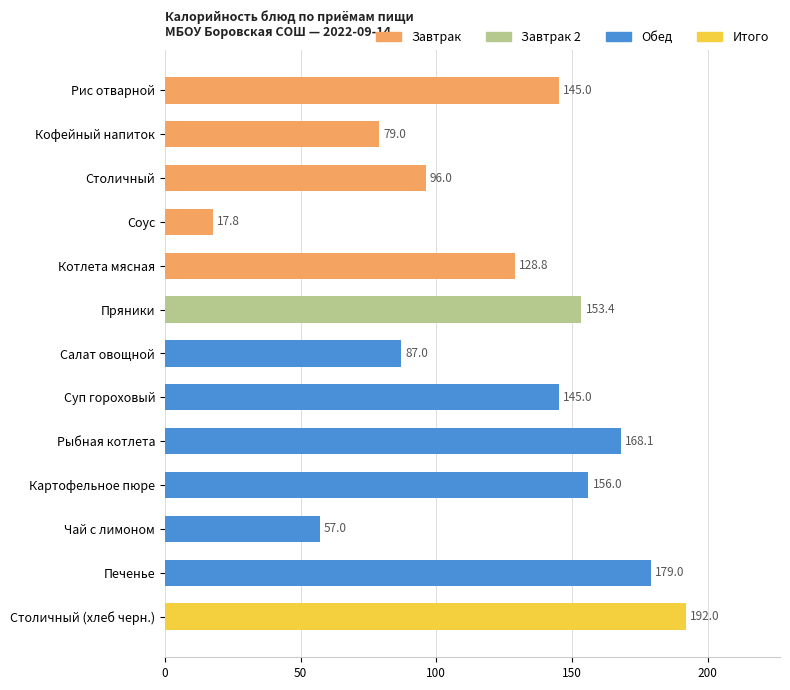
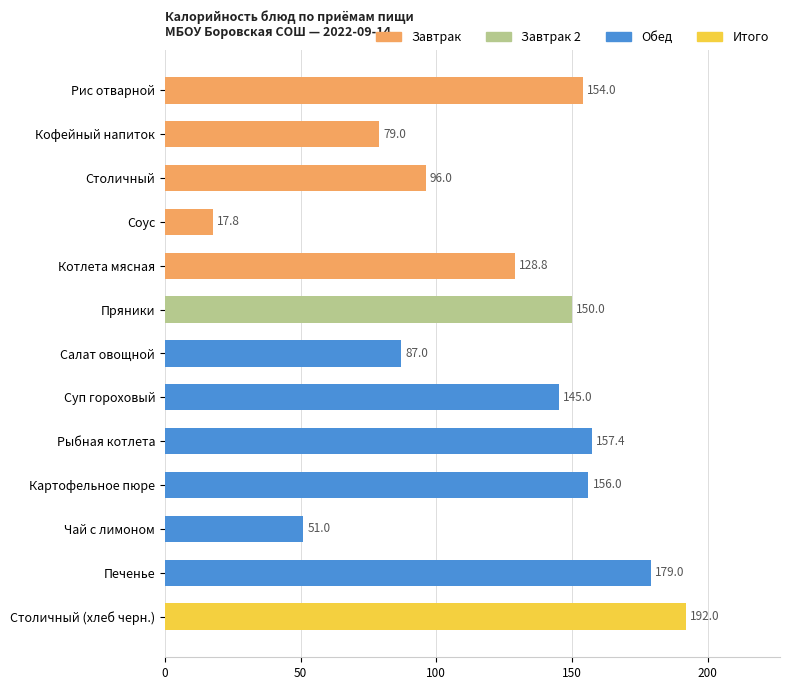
  {
-   "Рис отварной": 145.0,
+   "Рис отварной": 154.0,
    "Кофейный напиток": 79.0,
    "Столичный": 96.0,
    "Соус": 17.8,
    "Котлета мясная": 128.8,
-   "Пряники": 153.4,
+   "Пряники": 150.0,
    "Салат овощной": 87.0,
    "Суп гороховый": 145.0,
-   "Рыбная котлета": 168.1,
+   "Рыбная котлета": 157.4,
    "Картофельное пюре": 156.0,
-   "Чай с лимоном": 57.0,
+   "Чай с лимоном": 51.0,
    "Печенье": 179.0,
    "Столичный (хлеб черн.)": 192.0
  }
